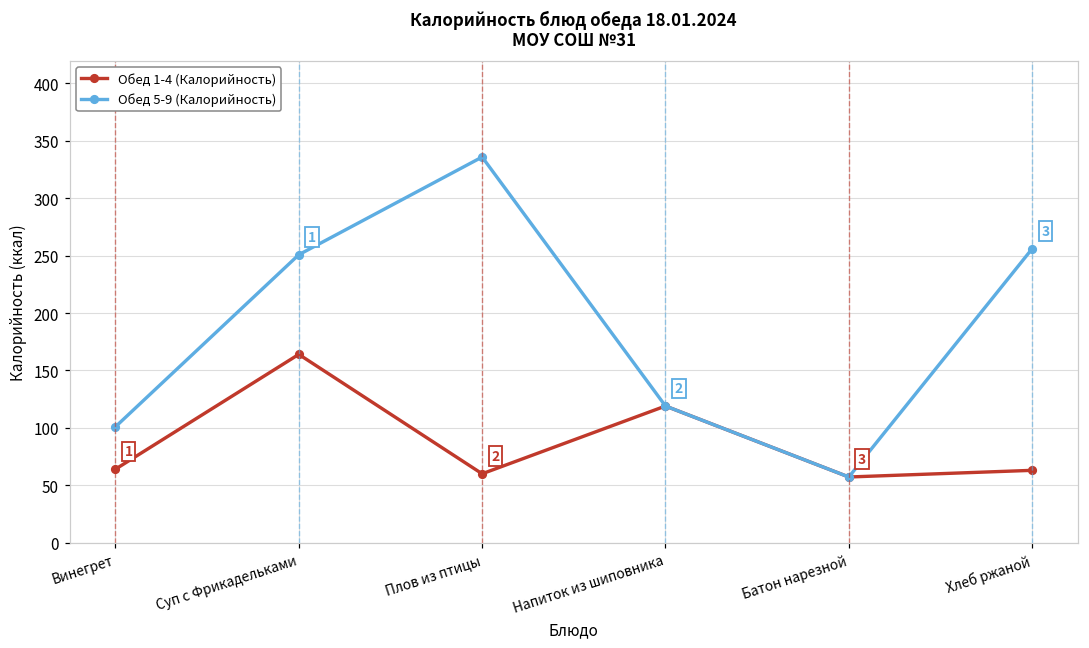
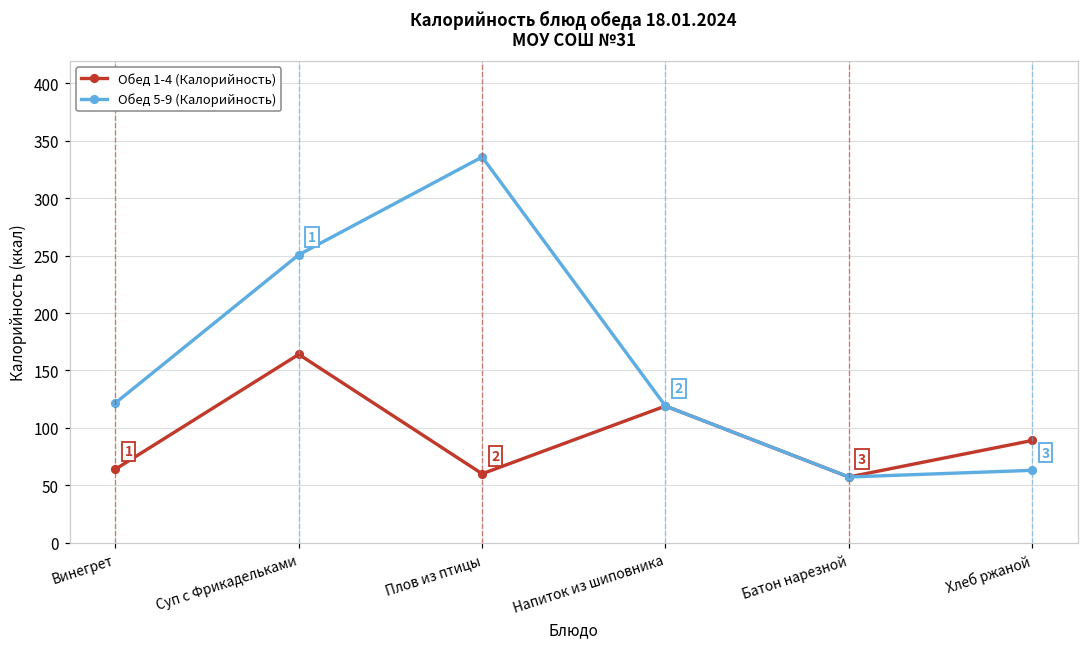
  {
    "Обед 1-4 (Калорийность)": {
      "Суп с Фрикадельками": 164,
-     "Хлеб ржаной": 63
+     "Хлеб ржаной": 89
    },
    "Обед 5-9 (Калорийность)": {
-     "Винегрет": 101,
+     "Винегрет": 122,
      "Плов из птицы": 336,
-     "Хлеб ржаной": 256
+     "Хлеб ржаной": 63
    }
  }
